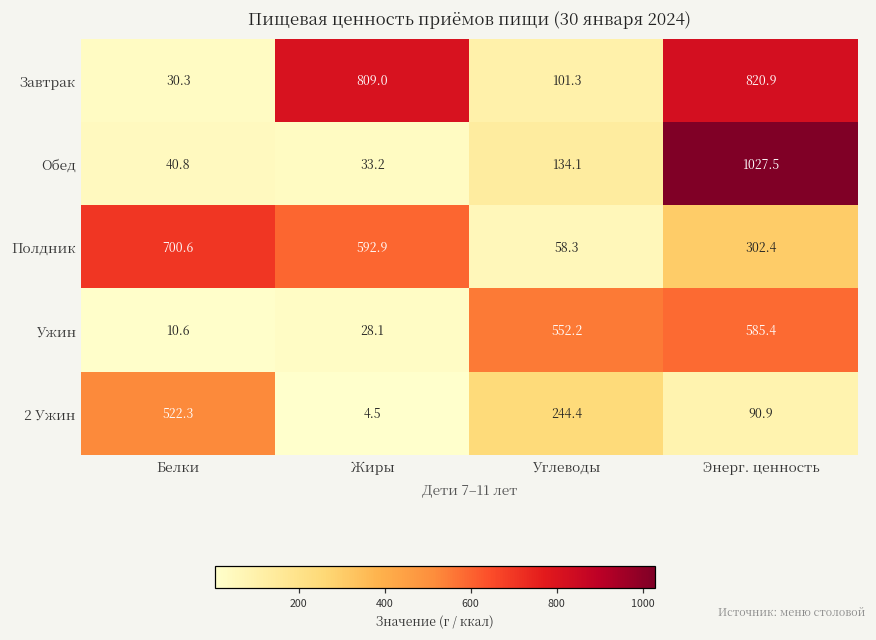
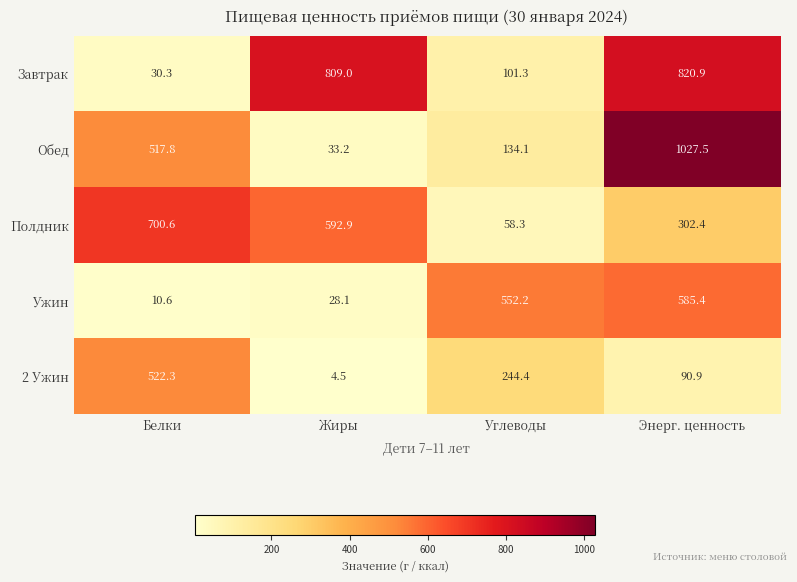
  {
    "Завтрак": {
      "Белки": 30.3,
      "Жиры": 809.0,
      "Углеводы": 101.3,
      "Энерг. ценность": 820.9
    },
    "Обед": {
-     "Белки": 40.8,
+     "Белки": 517.8,
      "Жиры": 33.2,
      "Углеводы": 134.1,
      "Энерг. ценность": 1027.5
    },
    "Полдник": {
      "Белки": 700.6,
      "Жиры": 592.9,
      "Углеводы": 58.3,
      "Энерг. ценность": 302.4
    },
    "Ужин": {
      "Белки": 10.6,
      "Жиры": 28.1,
      "Углеводы": 552.2,
      "Энерг. ценность": 585.4
    },
    "2 Ужин": {
      "Белки": 522.3,
      "Жиры": 4.5,
      "Углеводы": 244.4,
      "Энерг. ценность": 90.9
    }
  }
